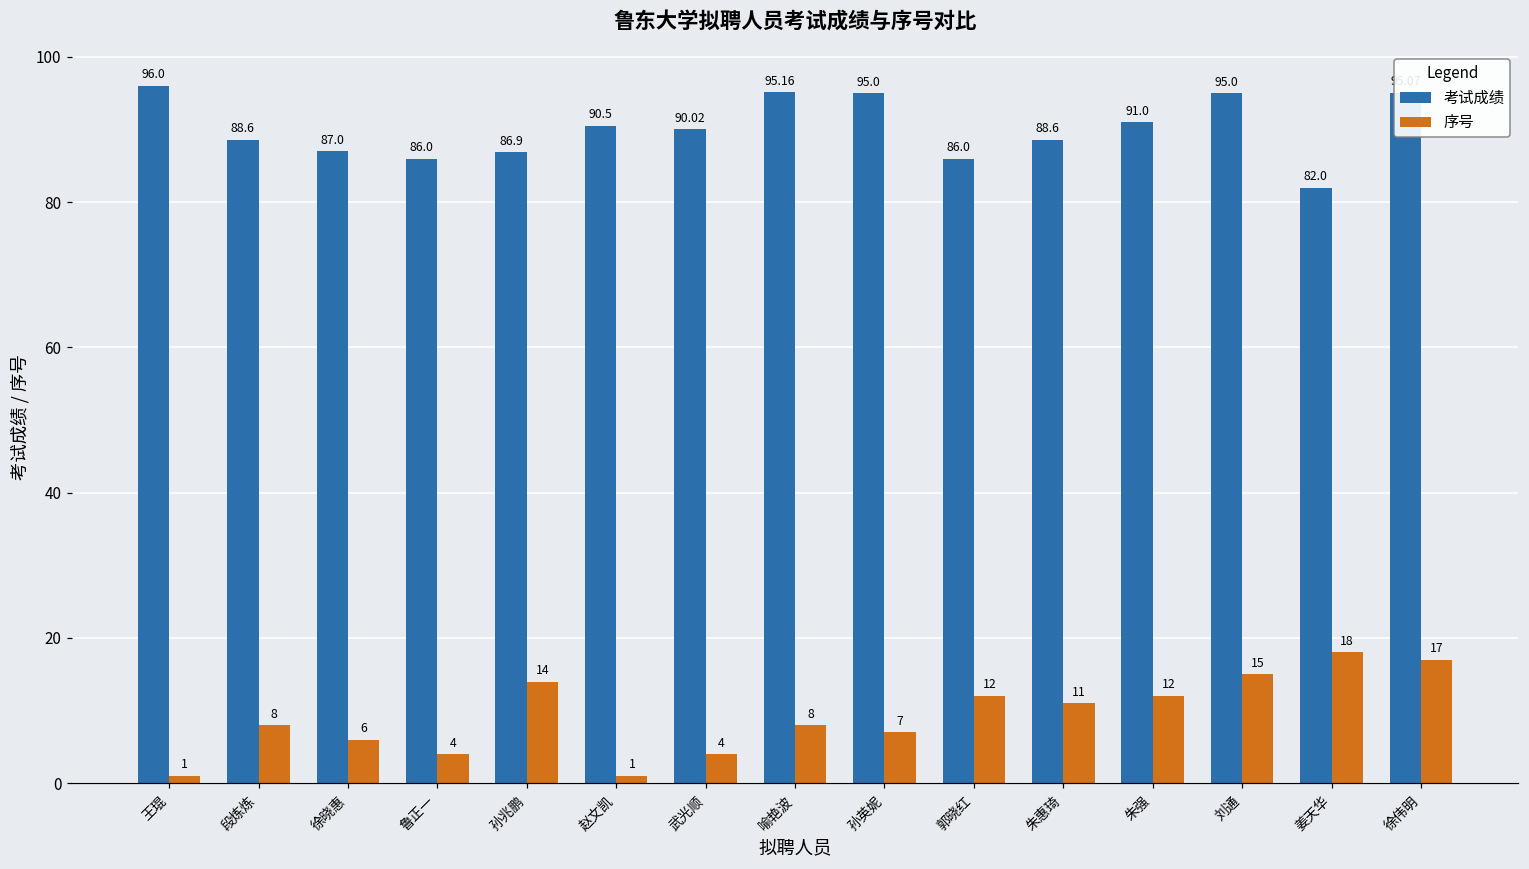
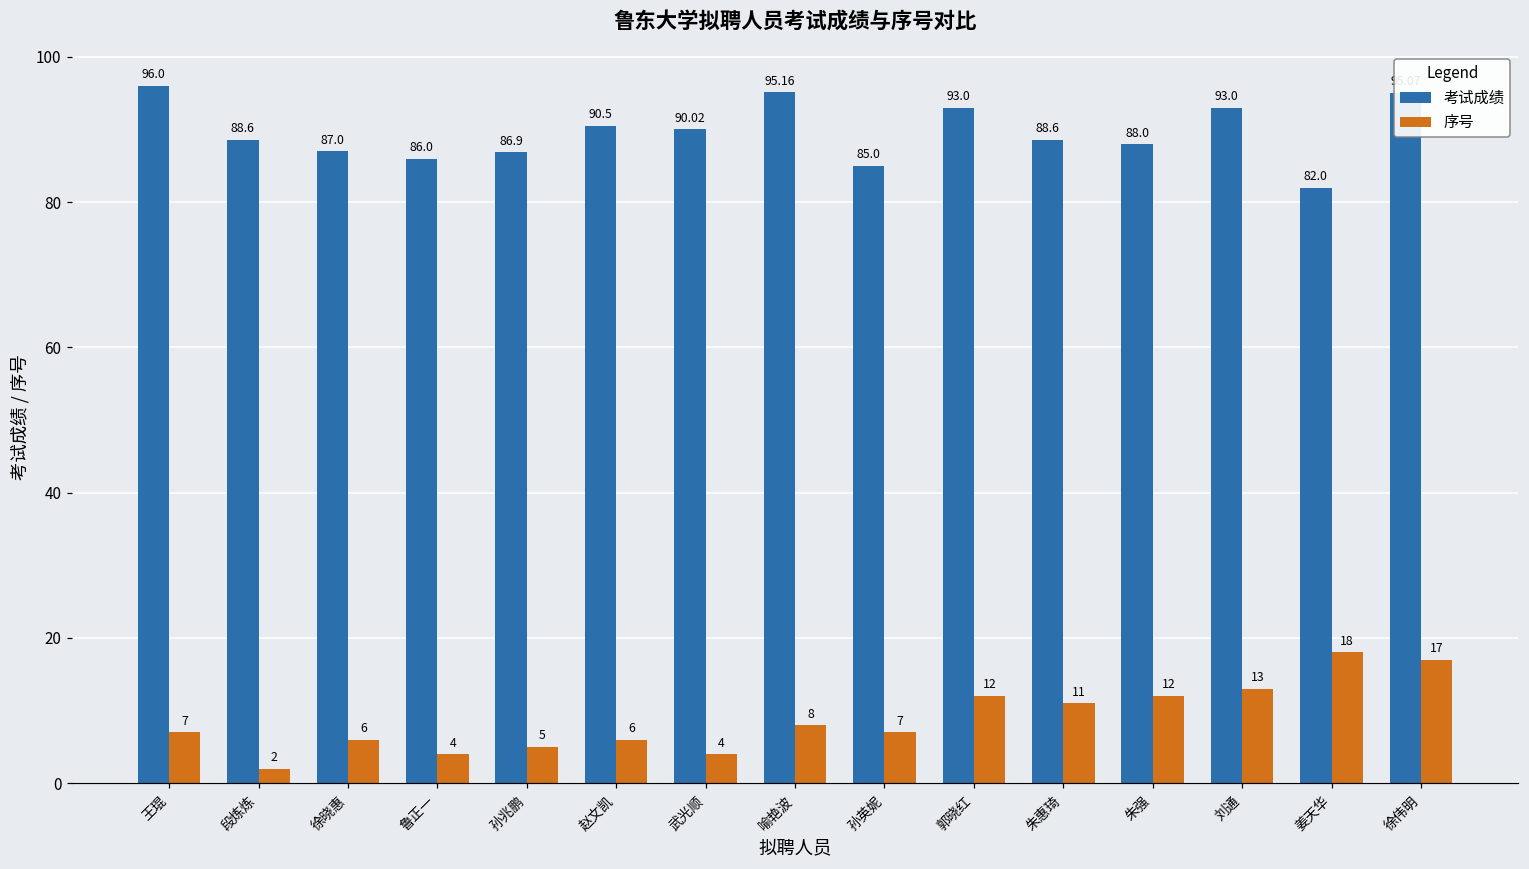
  {
    "考试成绩": {
      "王琨": 96.0,
      "段炼炼": 88.6,
      "徐晓惠": 87.0,
      "鲁正一": 86.0,
      "孙兆鹏": 86.9,
      "赵文凯": 90.5,
      "武光顺": 90.02,
      "喻艳波": 95.16,
-     "孙英妮": 95.0,
-     "郭晓红": 86.0,
+     "孙英妮": 85.0,
+     "郭晓红": 93.0,
      "朱惠琦": 88.6,
-     "朱强": 91.0,
-     "刘通": 95.0,
+     "朱强": 88.0,
+     "刘通": 93.0,
      "姜天华": 82.0
    },
    "序号": {
-     "王琨": 1,
-     "段炼炼": 8,
+     "王琨": 7,
+     "段炼炼": 2,
      "徐晓惠": 6,
      "鲁正一": 4,
-     "孙兆鹏": 14,
-     "赵文凯": 1,
+     "孙兆鹏": 5,
+     "赵文凯": 6,
      "武光顺": 4,
      "喻艳波": 8,
      "孙英妮": 7,
      "郭晓红": 12,
      "朱惠琦": 11,
      "朱强": 12,
-     "刘通": 15,
+     "刘通": 13,
      "姜天华": 18,
      "徐伟明": 17
    }
  }
